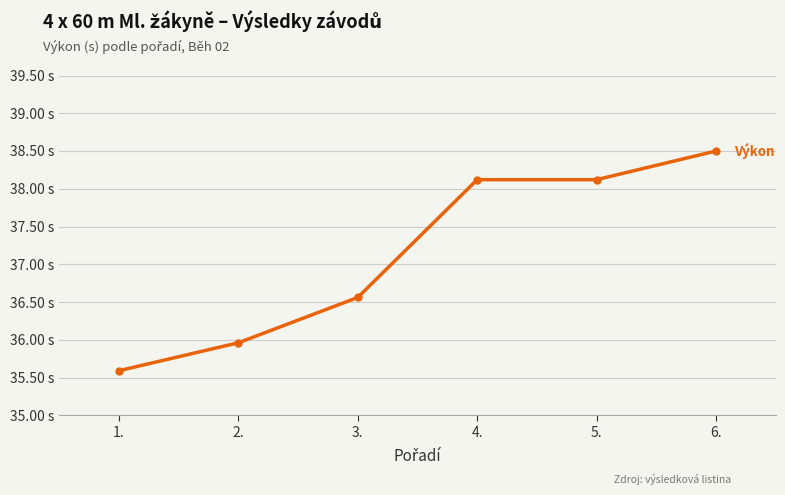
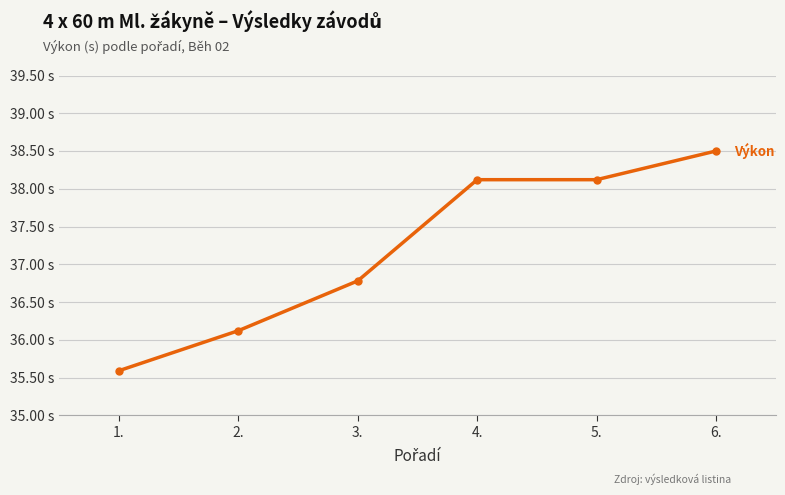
  {
    "1.": "35.6 s",
-   "2.": "36.0 s",
-   "3.": "36.6 s",
+   "2.": "36.1 s",
+   "3.": "36.8 s",
    "4.": "38.1 s",
    "5.": "38.1 s",
    "6.": "38.5 s"
  }
